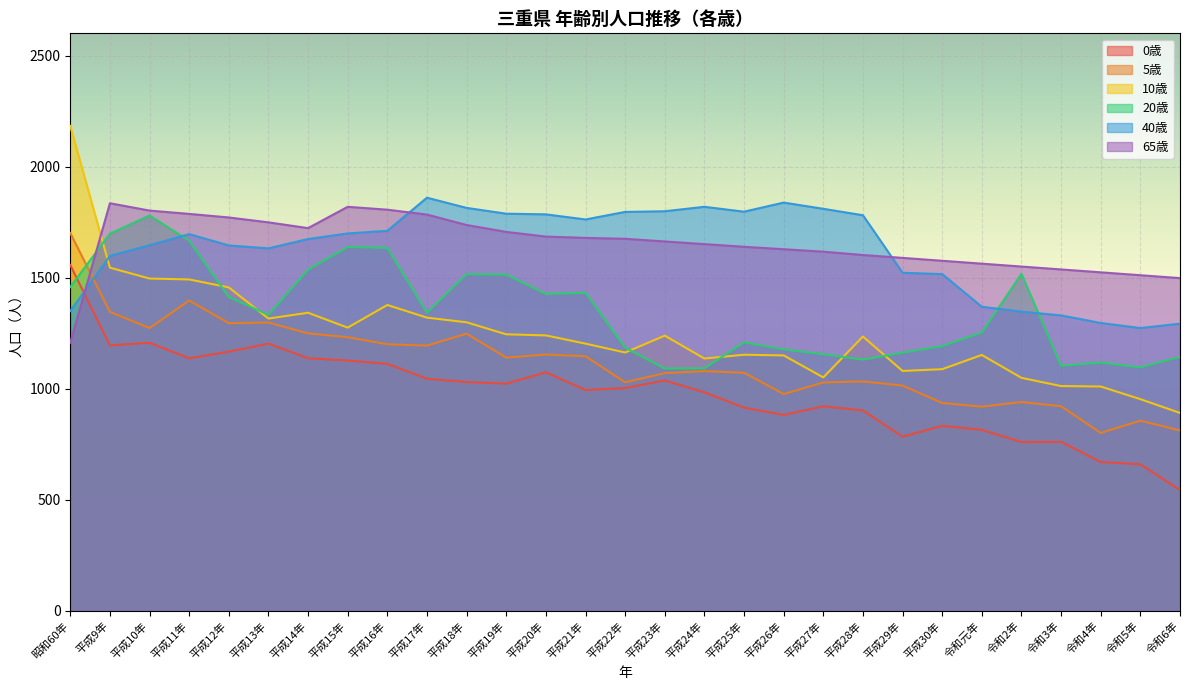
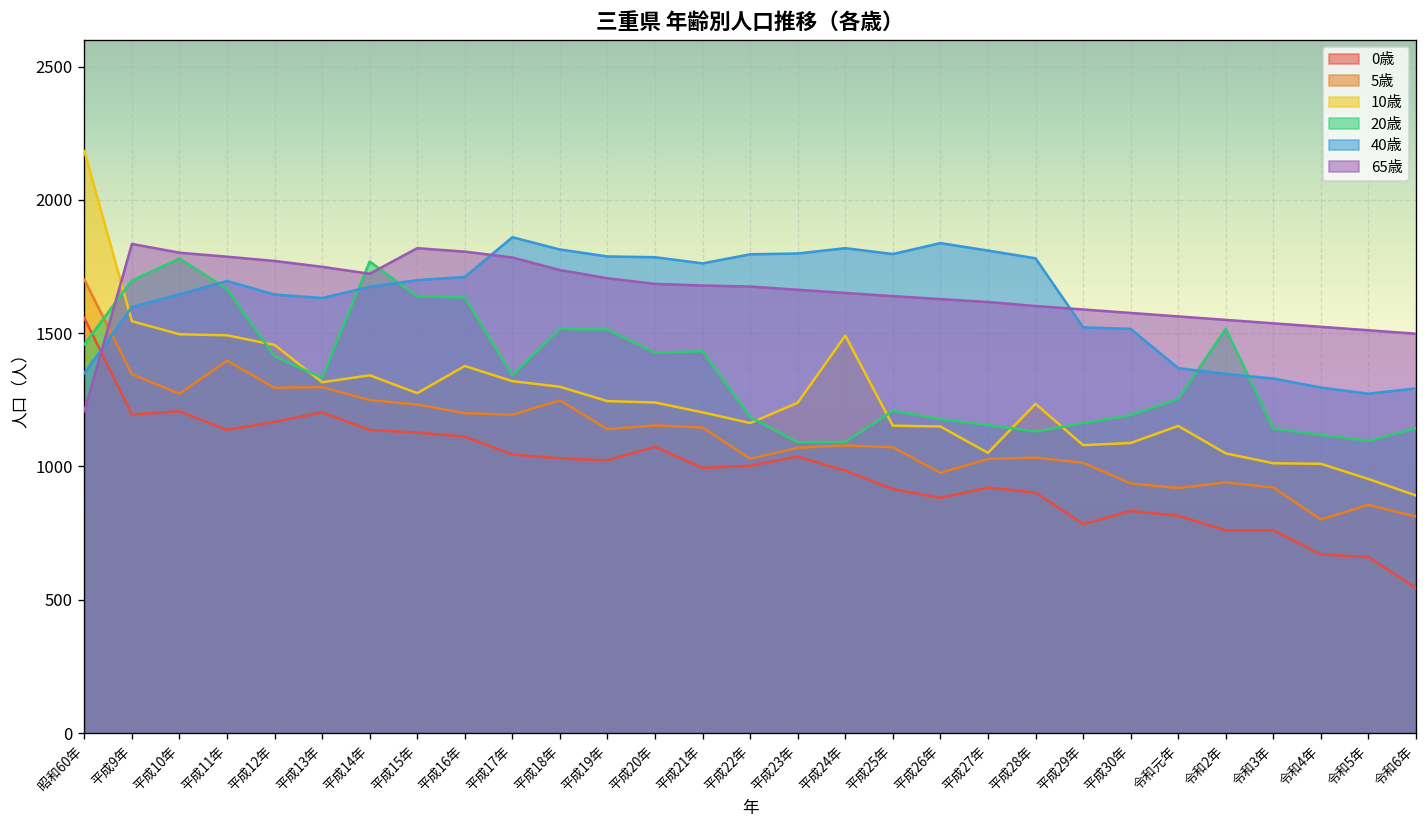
  {
    "10歳": {
      "昭和60年": 2180,
      "平成9年": 1550,
      "平成10年": 1500,
      "平成11年": 1490,
      "平成12年": 1460,
      "平成13年": 1320,
      "平成14年": 1340,
      "平成15年": 1280,
      "平成16年": 1380,
      "平成17年": 1320,
      "平成18年": 1300,
      "平成19年": 1250,
      "平成20年": 1240,
      "平成21年": 1200,
      "平成22年": 1160,
      "平成23年": 1240,
-     "平成24年": 1140,
+     "平成24年": 1490,
      "平成25年": 1150,
      "平成26年": 1150,
      "平成27年": 1050,
      "平成28年": 1240,
      "平成29年": 1080,
      "平成30年": 1090,
      "令和元年": 1150,
      "令和2年": 1050,
      "令和3年": 1010,
      "令和4年": 1010,
      "令和5年": 950,
      "令和6年": 890
    },
    "20歳": {
      "昭和60年": 1460,
      "平成9年": 1700,
      "平成10年": 1780,
      "平成11年": 1670,
      "平成12年": 1410,
      "平成13年": 1330,
-     "平成14年": 1540,
+     "平成14年": 1770,
      "平成15年": 1640,
      "平成16年": 1630,
      "平成17年": 1340,
      "平成18年": 1520,
      "平成19年": 1510,
      "平成20年": 1430,
      "平成21年": 1430,
      "平成22年": 1190,
      "平成23年": 1090,
      "平成24年": 1090,
      "平成25年": 1210,
      "平成26年": 1180,
      "平成27年": 1160,
      "平成28年": 1130,
      "平成29年": 1160,
      "平成30年": 1190,
      "令和元年": 1250,
      "令和2年": 1520,
-     "令和3年": 1100,
+     "令和3年": 1140,
      "令和4年": 1120,
      "令和5年": 1100,
      "令和6年": 1140
    },
    "40歳": {
      "昭和60年": 1350,
      "平成9年": 1600,
      "平成10年": 1650,
      "平成11年": 1700,
      "平成12年": 1650,
      "平成13年": 1630,
      "平成14年": 1670,
      "平成15年": 1700,
      "平成16年": 1710,
      "平成17年": 1860,
      "平成18年": 1810,
      "平成19年": 1790,
      "平成20年": 1790,
      "平成21年": 1760,
      "平成22年": 1800,
      "平成23年": 1800,
      "平成24年": 1820,
      "平成25年": 1800,
      "平成26年": 1840,
      "平成27年": 1810,
      "平成28年": 1780,
      "平成29年": 1520,
      "平成30年": 1520,
      "令和元年": 1370,
      "令和2年": 1350,
      "令和3年": 1330,
      "令和4年": 1300,
      "令和5年": 1270,
      "令和6年": 1290
    },
    "65歳": {
      "昭和60年": 1210,
      "平成9年": 1840,
      "平成10年": 1800,
      "平成11年": 1790,
      "平成12年": 1770,
      "平成13年": 1750,
      "平成14年": 1720,
      "平成15年": 1820,
      "平成16年": 1810,
      "平成17年": 1780,
      "平成18年": 1740,
      "平成19年": 1710,
      "平成20年": 1690,
      "平成21年": 1680,
      "平成22年": 1680,
      "平成23年": 1660,
      "平成24年": 1650,
      "平成25年": 1640,
      "平成26年": 1630,
      "平成27年": 1620,
      "平成28年": 1600,
      "平成29年": 1590,
      "平成30年": 1580,
      "令和元年": 1560,
      "令和2年": 1550,
      "令和3年": 1540,
      "令和4年": 1520,
      "令和5年": 1510,
      "令和6年": 1500
    }
  }
